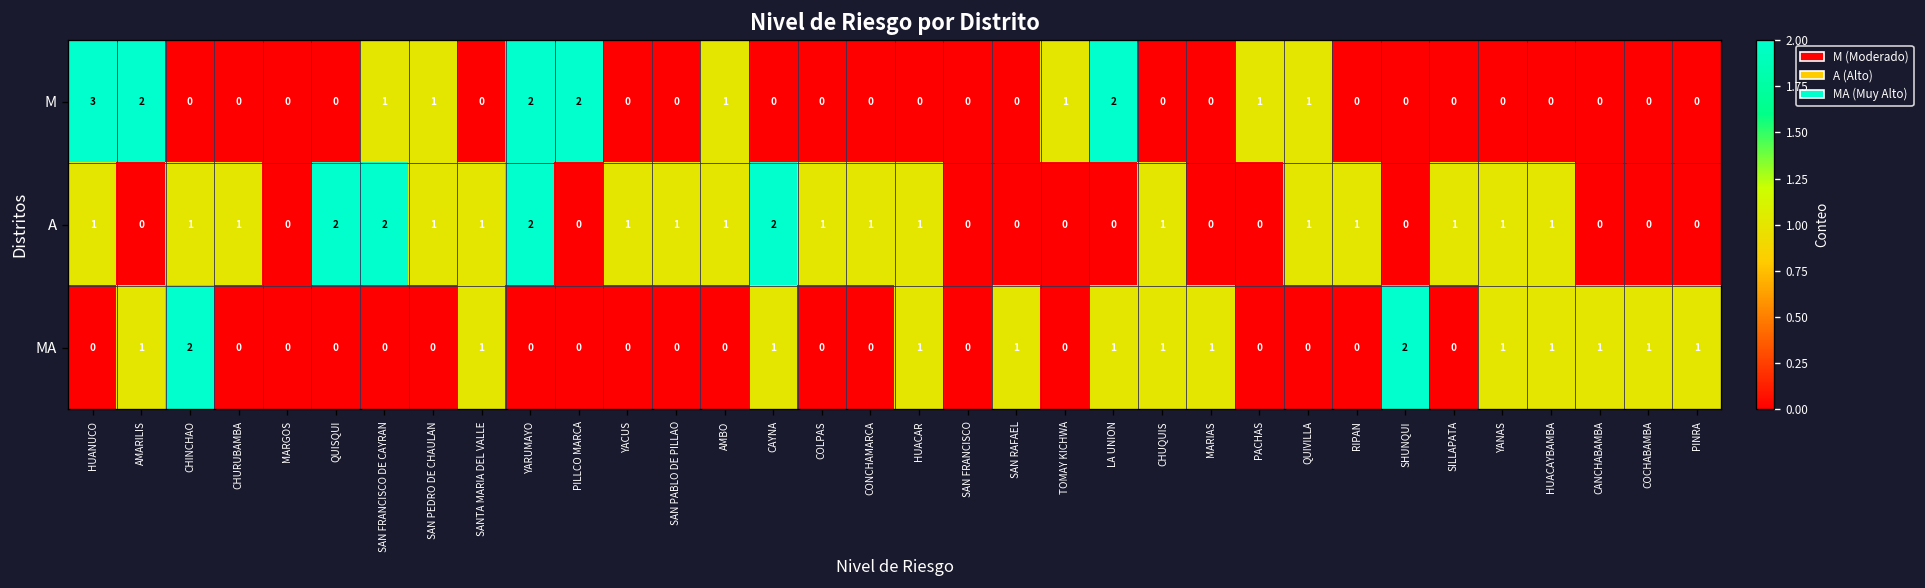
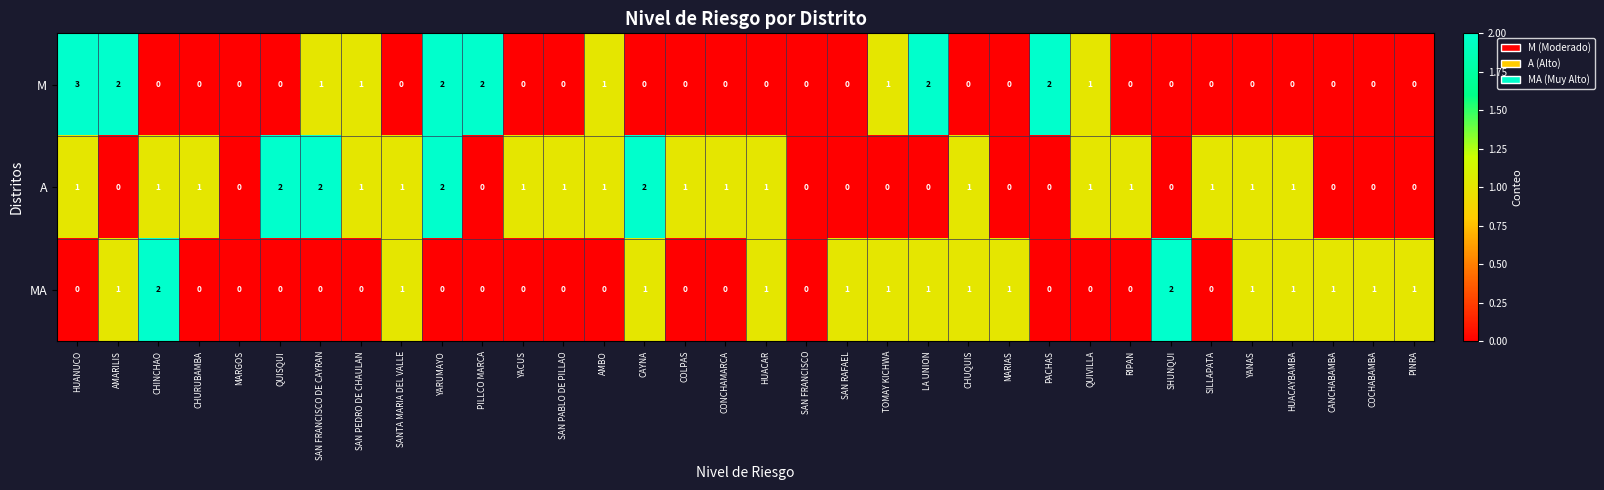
  {
    "M": {
      "HUANUCO": 3,
      "AMARILIS": 2,
      "CHINCHAO": 0,
      "CHURUBAMBA": 0,
      "MARGOS": 0,
      "QUISQUI": 0,
      "SAN FRANCISCO DE CAYRAN": 1,
      "SAN PEDRO DE CHAULAN": 1,
      "SANTA MARIA DEL VALLE": 0,
      "YARUMAYO": 2,
      "PILLCO MARCA": 2,
      "YACUS": 0,
      "SAN PABLO DE PILLAO": 0,
      "AMBO": 1,
      "CAYNA": 0,
      "COLPAS": 0,
      "CONCHAMARCA": 0,
      "HUACAR": 0,
      "SAN FRANCISCO": 0,
      "SAN RAFAEL": 0,
      "TOMAY KICHWA": 1,
      "LA UNION": 2,
      "CHUQUIS": 0,
      "MARIAS": 0,
-     "PACHAS": 1,
+     "PACHAS": 2,
      "QUIVILLA": 1,
      "RIPAN": 0,
      "SHUNQUI": 0,
      "SILLAPATA": 0,
      "YANAS": 0,
      "HUACAYBAMBA": 0,
      "CANCHABAMBA": 0,
      "COCHABAMBA": 0,
      "PINRA": 0
    },
    "A": {
      "HUANUCO": 1,
      "AMARILIS": 0,
      "CHINCHAO": 1,
      "CHURUBAMBA": 1,
      "MARGOS": 0,
      "QUISQUI": 2,
      "SAN FRANCISCO DE CAYRAN": 2,
      "SAN PEDRO DE CHAULAN": 1,
      "SANTA MARIA DEL VALLE": 1,
      "YARUMAYO": 2,
      "PILLCO MARCA": 0,
      "YACUS": 1,
      "SAN PABLO DE PILLAO": 1,
      "AMBO": 1,
      "CAYNA": 2,
      "COLPAS": 1,
      "CONCHAMARCA": 1,
      "HUACAR": 1,
      "SAN FRANCISCO": 0,
      "SAN RAFAEL": 0,
      "TOMAY KICHWA": 0,
      "LA UNION": 0,
      "CHUQUIS": 1,
      "MARIAS": 0,
      "PACHAS": 0,
      "QUIVILLA": 1,
      "RIPAN": 1,
      "SHUNQUI": 0,
      "SILLAPATA": 1,
      "YANAS": 1,
      "HUACAYBAMBA": 1,
      "CANCHABAMBA": 0,
      "COCHABAMBA": 0,
      "PINRA": 0
    },
    "MA": {
      "HUANUCO": 0,
      "AMARILIS": 1,
      "CHINCHAO": 2,
      "CHURUBAMBA": 0,
      "MARGOS": 0,
      "QUISQUI": 0,
      "SAN FRANCISCO DE CAYRAN": 0,
      "SAN PEDRO DE CHAULAN": 0,
      "SANTA MARIA DEL VALLE": 1,
      "YARUMAYO": 0,
      "PILLCO MARCA": 0,
      "YACUS": 0,
      "SAN PABLO DE PILLAO": 0,
      "AMBO": 0,
      "CAYNA": 1,
      "COLPAS": 0,
      "CONCHAMARCA": 0,
      "HUACAR": 1,
      "SAN FRANCISCO": 0,
      "SAN RAFAEL": 1,
-     "TOMAY KICHWA": 0,
+     "TOMAY KICHWA": 1,
      "LA UNION": 1,
      "CHUQUIS": 1,
      "MARIAS": 1,
      "PACHAS": 0,
      "QUIVILLA": 0,
      "RIPAN": 0,
      "SHUNQUI": 2,
      "SILLAPATA": 0,
      "YANAS": 1,
      "HUACAYBAMBA": 1,
      "CANCHABAMBA": 1,
      "COCHABAMBA": 1,
      "PINRA": 1
    }
  }
